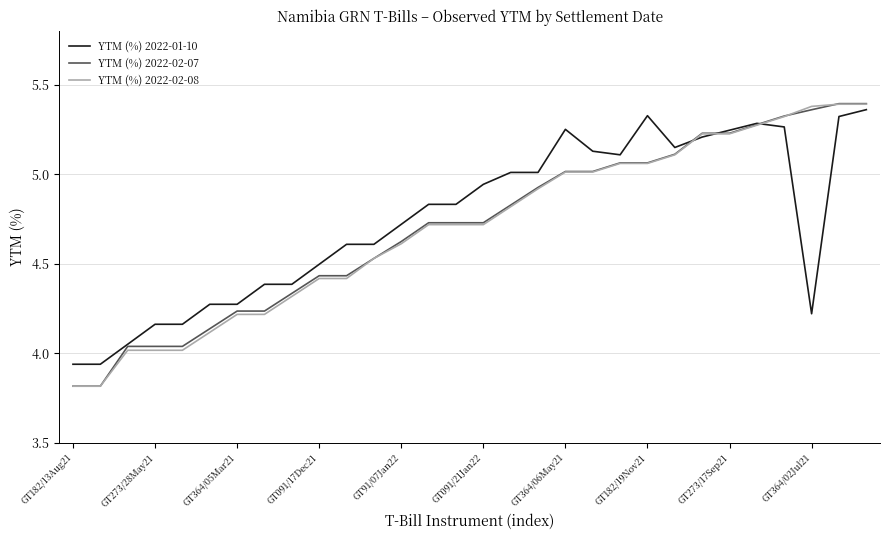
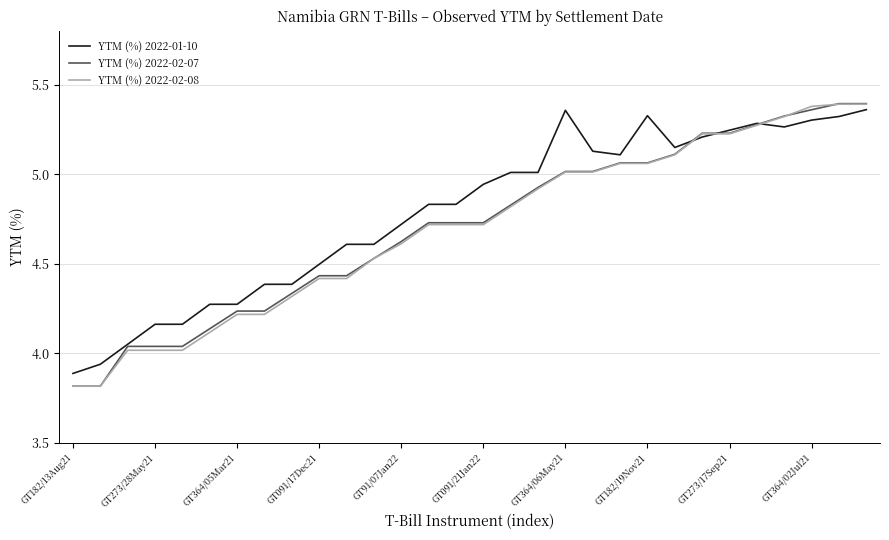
  {
    "YTM (%) 2022-01-10": {
-     "GT182/13Aug21": 3.94,
+     "GT182/13Aug21": 3.89,
      "GT273/28May21": 4.16,
      "GT364/05Mar21": 4.27,
      "GT091/17Dec21": 4.50,
      "GT91/07Jan22": 4.72,
      "GT091/21Jan22": 4.94,
-     "GT364/06May21": 5.25,
+     "GT364/06May21": 5.36,
      "GT182/19Nov21": 5.33,
      "GT273/17Sep21": 5.25,
-     "GT364/02Jul21": 4.22
+     "GT364/02Jul21": 5.30
    },
    "YTM (%) 2022-02-07": {
      "GT273/28May21": 4.04,
      "GT364/05Mar21": 4.24,
      "GT091/17Dec21": 4.43,
      "GT364/02Jul21": 5.36
    },
    "YTM (%) 2022-02-08": {
      "GT273/28May21": 4.02,
      "GT364/05Mar21": 4.22,
      "GT091/17Dec21": 4.42,
      "GT364/02Jul21": 5.38
    }
  }
